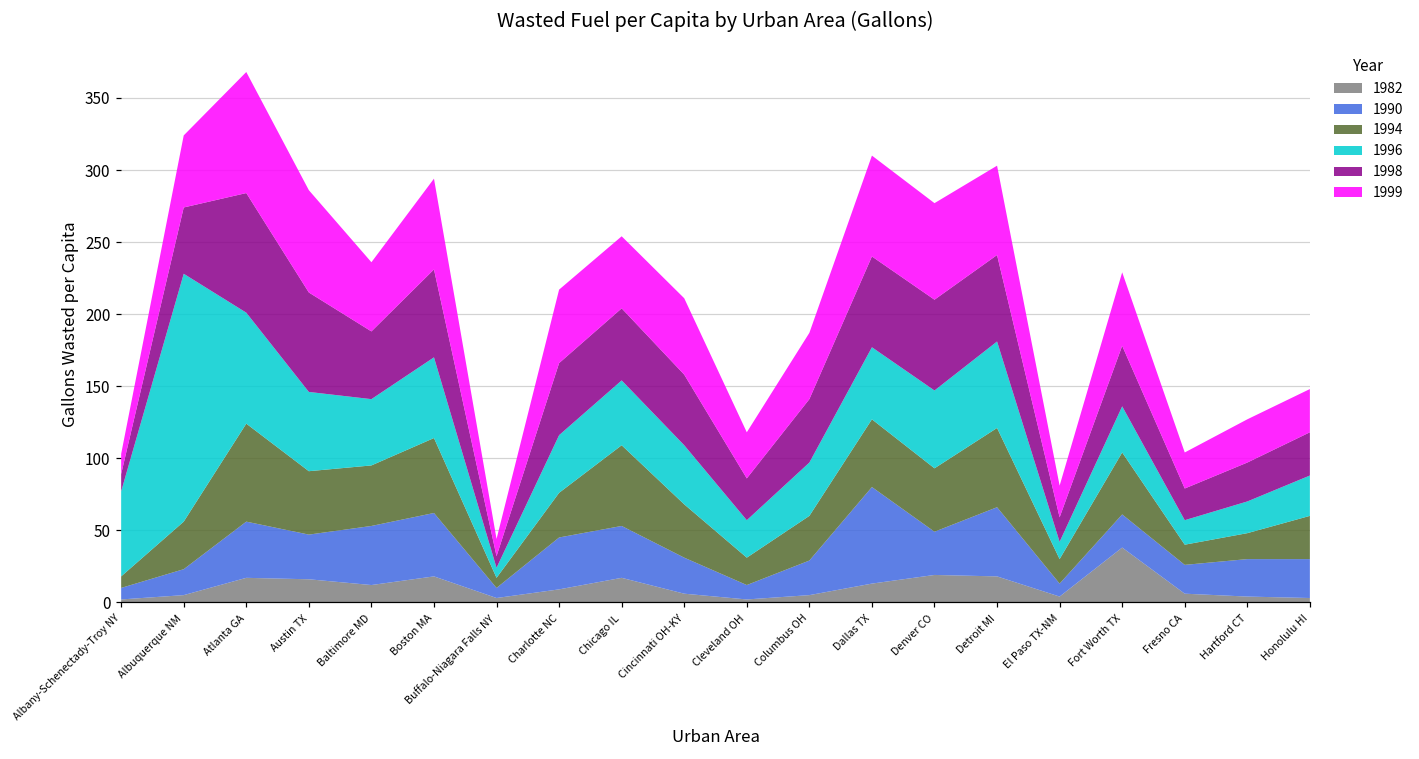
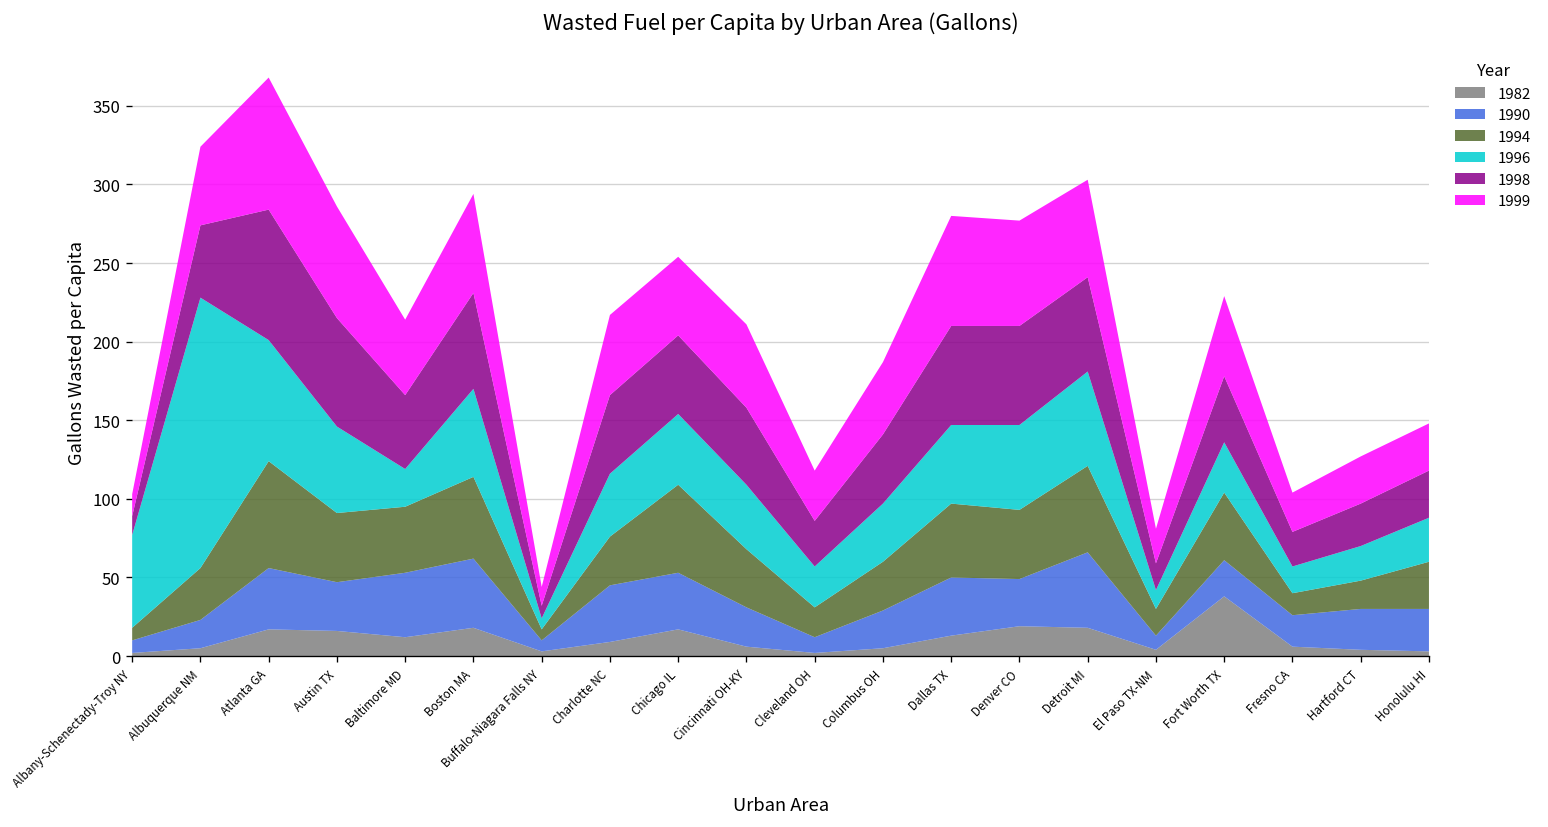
  {
    "1982": {
      "Albany-Schenectady-Troy NY": 2,
      "Albuquerque NM": 5,
      "Atlanta GA": 17,
      "Austin TX": 16,
      "Baltimore MD": 12,
      "Boston MA": 18,
      "Buffalo-Niagara Falls NY": 3,
      "Charlotte NC": 9,
      "Chicago IL": 17,
      "Cincinnati OH-KY": 6,
      "Cleveland OH": 2,
      "Columbus OH": 5,
      "Dallas TX": 13,
      "Denver CO": 19,
      "Detroit MI": 18,
      "El Paso TX-NM": 4,
      "Fort Worth TX": 38,
      "Fresno CA": 6,
      "Hartford CT": 4,
      "Honolulu HI": 3
    },
    "1990": {
      "Albany-Schenectady-Troy NY": 8,
      "Albuquerque NM": 18,
      "Atlanta GA": 39,
      "Austin TX": 31,
      "Baltimore MD": 41,
      "Boston MA": 44,
      "Buffalo-Niagara Falls NY": 7,
      "Charlotte NC": 36,
      "Chicago IL": 36,
      "Cincinnati OH-KY": 25,
      "Cleveland OH": 10,
      "Columbus OH": 24,
-     "Dallas TX": 67,
+     "Dallas TX": 37,
      "Denver CO": 30,
      "Detroit MI": 48,
      "El Paso TX-NM": 9,
      "Fort Worth TX": 23,
      "Fresno CA": 20,
      "Hartford CT": 26,
      "Honolulu HI": 27
    },
    "1994": {
      "Albany-Schenectady-Troy NY": 8,
      "Albuquerque NM": 33,
      "Atlanta GA": 68,
      "Austin TX": 44,
      "Baltimore MD": 42,
      "Boston MA": 52,
      "Buffalo-Niagara Falls NY": 7,
      "Charlotte NC": 31,
      "Chicago IL": 56,
      "Cincinnati OH-KY": 37,
      "Cleveland OH": 19,
      "Columbus OH": 31,
      "Dallas TX": 47,
      "Denver CO": 44,
      "Detroit MI": 55,
      "El Paso TX-NM": 17,
      "Fort Worth TX": 43,
      "Fresno CA": 14,
      "Hartford CT": 18,
      "Honolulu HI": 30
    },
    "1996": {
      "Albany-Schenectady-Troy NY": 59,
      "Albuquerque NM": 172,
      "Atlanta GA": 77,
      "Austin TX": 55,
-     "Baltimore MD": 46,
+     "Baltimore MD": 24,
      "Boston MA": 56,
      "Buffalo-Niagara Falls NY": 7,
      "Charlotte NC": 40,
      "Chicago IL": 45,
      "Cincinnati OH-KY": 41,
      "Cleveland OH": 26,
      "Columbus OH": 37,
      "Dallas TX": 50,
      "Denver CO": 54,
      "Detroit MI": 60,
      "El Paso TX-NM": 12,
      "Fort Worth TX": 32,
      "Fresno CA": 17,
      "Hartford CT": 22,
      "Honolulu HI": 28
    },
    "1998": {
      "Albany-Schenectady-Troy NY": 12,
      "Albuquerque NM": 46,
      "Atlanta GA": 83,
      "Austin TX": 69,
      "Baltimore MD": 47,
      "Boston MA": 61,
      "Buffalo-Niagara Falls NY": 8,
      "Charlotte NC": 50,
      "Chicago IL": 50,
      "Cincinnati OH-KY": 49,
      "Cleveland OH": 29,
      "Columbus OH": 44,
      "Dallas TX": 63,
      "Denver CO": 63,
      "Detroit MI": 60,
      "El Paso TX-NM": 17,
      "Fort Worth TX": 42,
      "Fresno CA": 22,
      "Hartford CT": 27,
      "Honolulu HI": 30
    },
    "1999": {
      "Albany-Schenectady-Troy NY": 14,
      "Albuquerque NM": 50,
      "Atlanta GA": 84,
      "Austin TX": 71,
      "Baltimore MD": 48,
      "Boston MA": 63,
      "Buffalo-Niagara Falls NY": 12,
      "Charlotte NC": 51,
      "Chicago IL": 50,
      "Cincinnati OH-KY": 53,
      "Cleveland OH": 32,
      "Columbus OH": 46,
      "Dallas TX": 70,
      "Denver CO": 67,
      "Detroit MI": 62,
      "El Paso TX-NM": 22,
      "Fort Worth TX": 51,
      "Fresno CA": 25,
      "Hartford CT": 30,
      "Honolulu HI": 30
    }
  }
